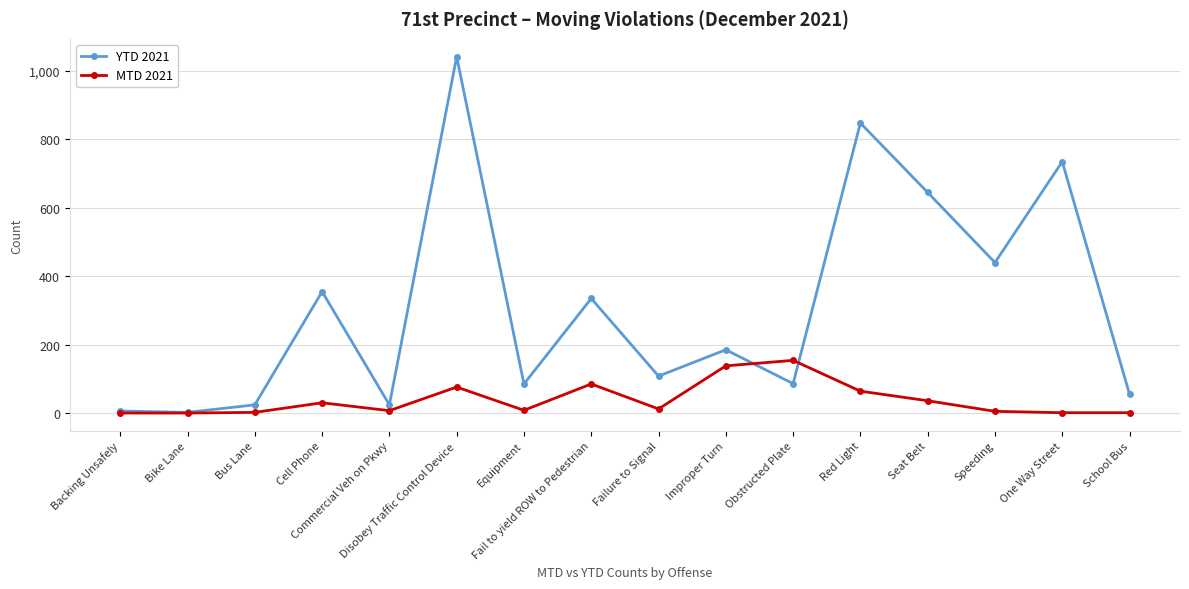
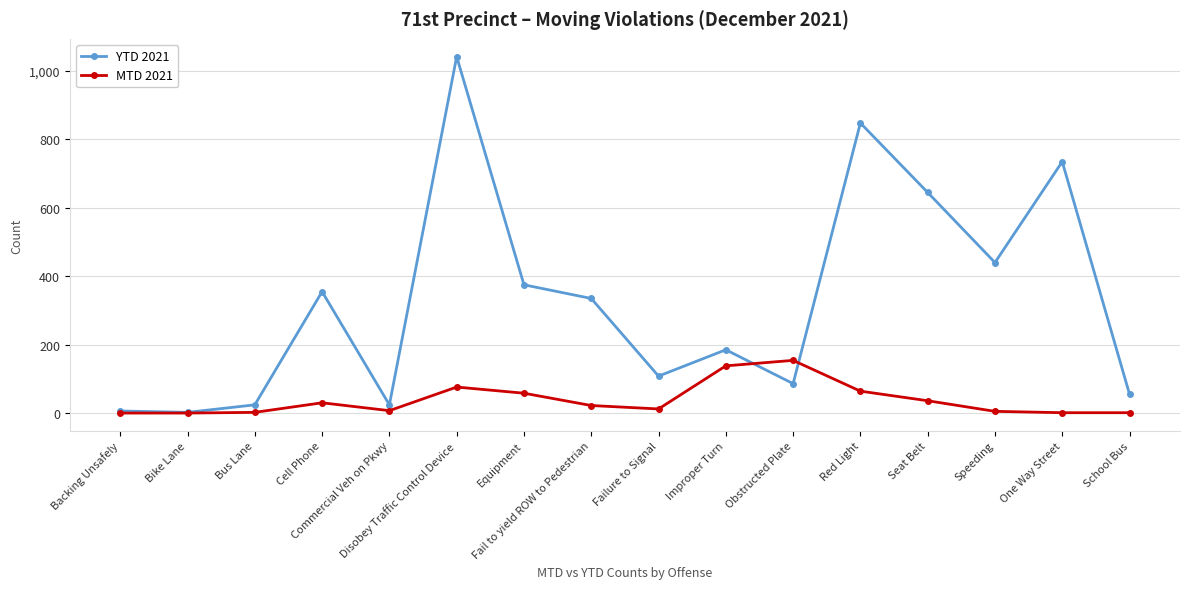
  {
    "YTD 2021": {
      "Bus Lane": "20",
      "Cell Phone": "360",
      "Commercial Veh on Pkwy": "20",
      "Disobey Traffic Control Device": "1,040",
-     "Equipment": "90",
+     "Equipment": "380",
      "Fail to yield ROW to Pedestrian": "340",
      "Failure to Signal": "110",
      "Improper Turn": "190",
      "Obstructed Plate": "90",
      "Red Light": "850",
      "Seat Belt": "650",
      "Speeding": "440",
      "One Way Street": "740",
      "School Bus": "60"
    },
    "MTD 2021": {
      "Bus Lane": "0",
      "Cell Phone": "30",
      "Commercial Veh on Pkwy": "10",
      "Disobey Traffic Control Device": "80",
-     "Equipment": "10",
-     "Fail to yield ROW to Pedestrian": "90",
+     "Equipment": "60",
+     "Fail to yield ROW to Pedestrian": "20",
      "Failure to Signal": "10",
      "Improper Turn": "140",
      "Obstructed Plate": "150",
      "Red Light": "60",
      "Seat Belt": "40",
      "Speeding": "10",
      "One Way Street": "0",
      "School Bus": "0"
    }
  }
